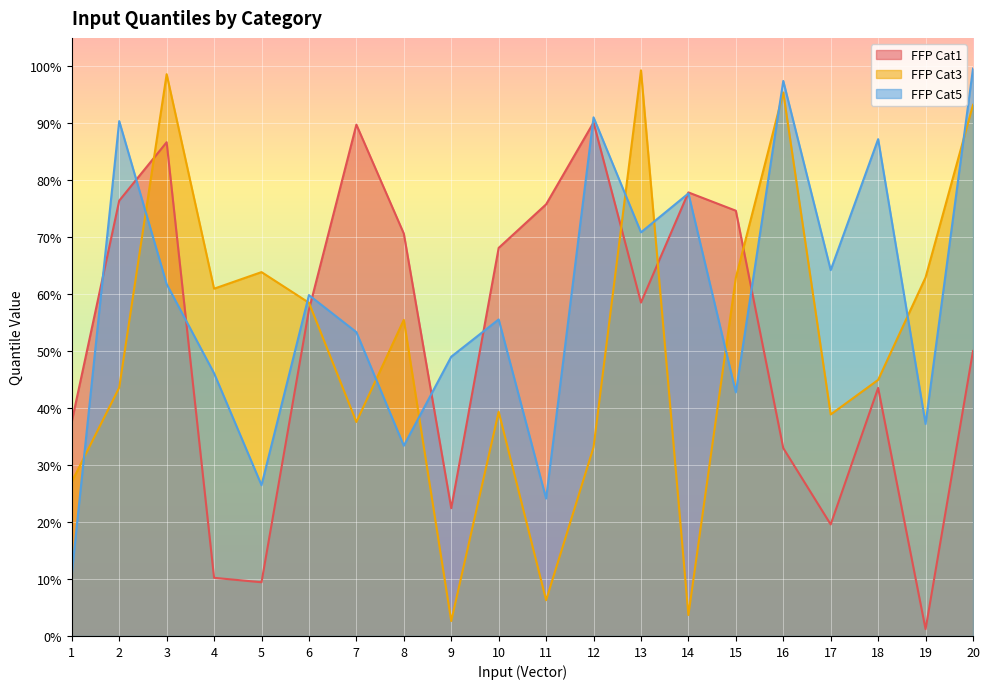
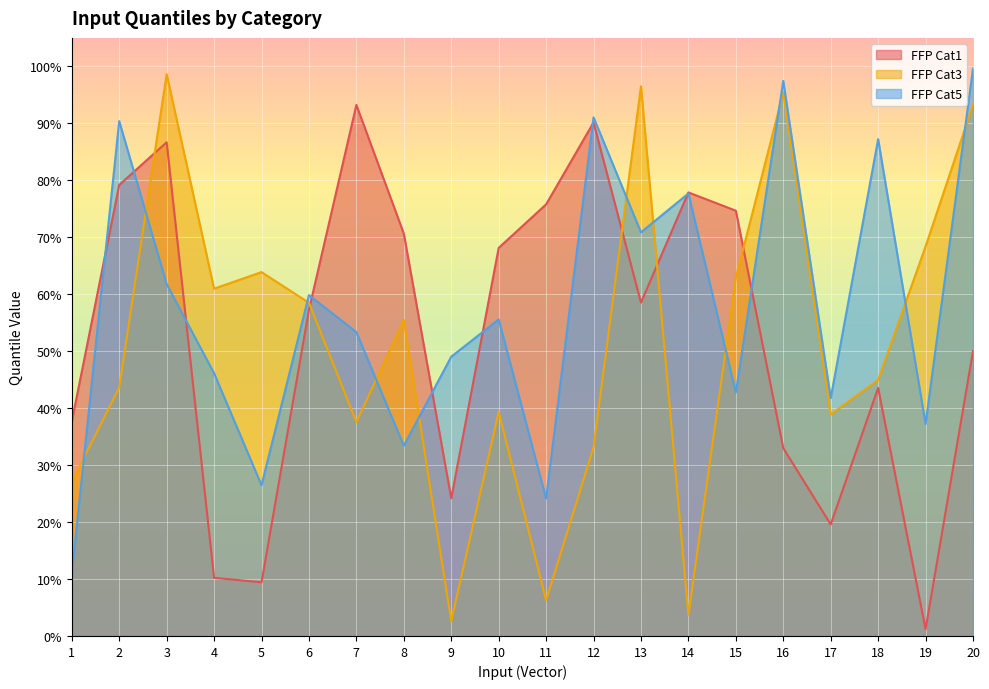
  {
    "FFP Cat1": {
      "1": "38%",
-     "2": "76%",
+     "2": "79%",
      "3": "87%",
      "4": "10%",
      "5": "9%",
      "6": "57%",
-     "7": "90%",
+     "7": "93%",
      "8": "71%",
-     "9": "22%",
+     "9": "24%",
      "10": "68%",
      "11": "76%",
      "12": "90%",
      "13": "59%",
      "15": "75%",
      "16": "33%",
      "17": "20%",
      "18": "44%",
      "19": "1%",
      "20": "50%"
    },
    "FFP Cat3": {
      "1": "27%",
      "2": "44%",
      "3": "99%",
      "4": "61%",
      "5": "64%",
      "6": "59%",
      "7": "38%",
      "8": "56%",
      "9": "3%",
      "10": "39%",
      "11": "6%",
      "12": "33%",
-     "13": "99%",
+     "13": "97%",
      "14": "4%",
      "15": "63%",
      "16": "95%",
      "17": "39%",
      "18": "45%",
-     "19": "63%",
+     "19": "68%",
      "20": "93%"
    },
    "FFP Cat5": {
      "1": "11%",
      "2": "90%",
      "3": "62%",
      "4": "46%",
      "5": "26%",
      "6": "60%",
      "7": "53%",
      "8": "33%",
      "9": "49%",
      "10": "56%",
      "11": "24%",
      "12": "91%",
      "13": "71%",
      "15": "43%",
      "16": "97%",
-     "17": "64%",
+     "17": "42%",
      "18": "87%",
      "19": "37%",
      "20": "100%"
    }
  }
